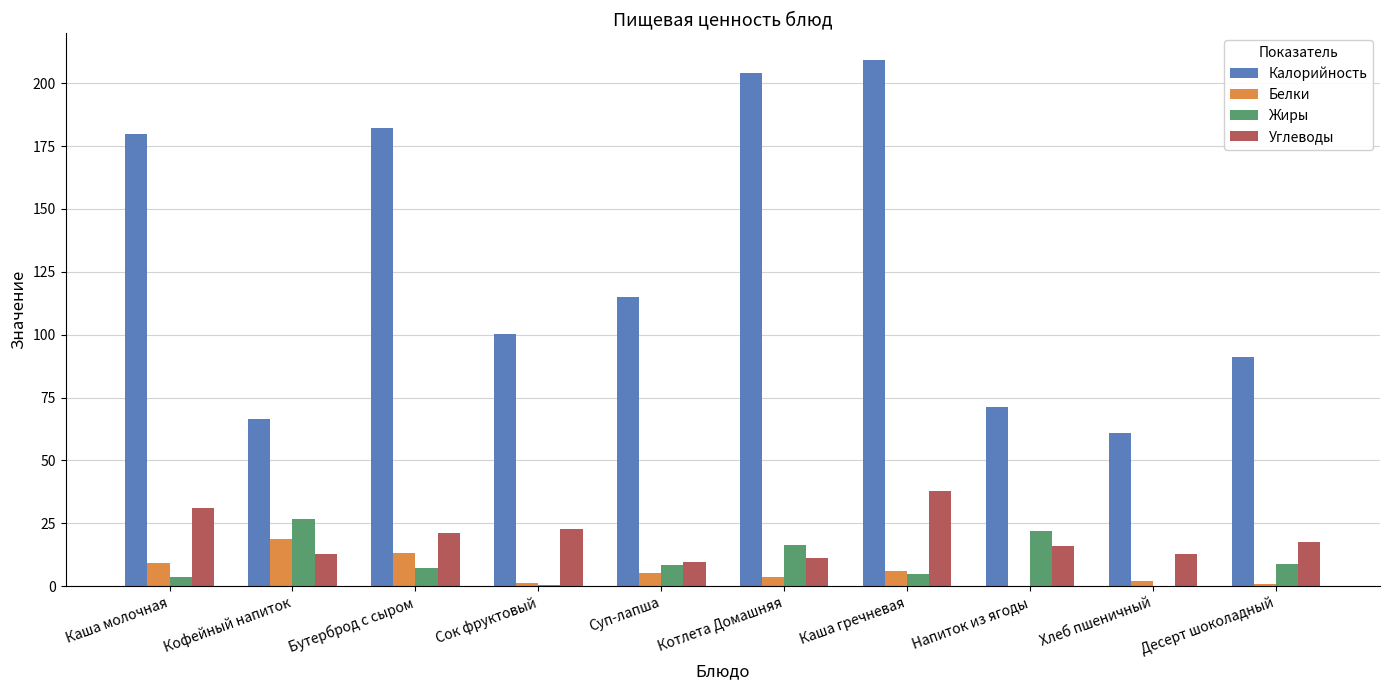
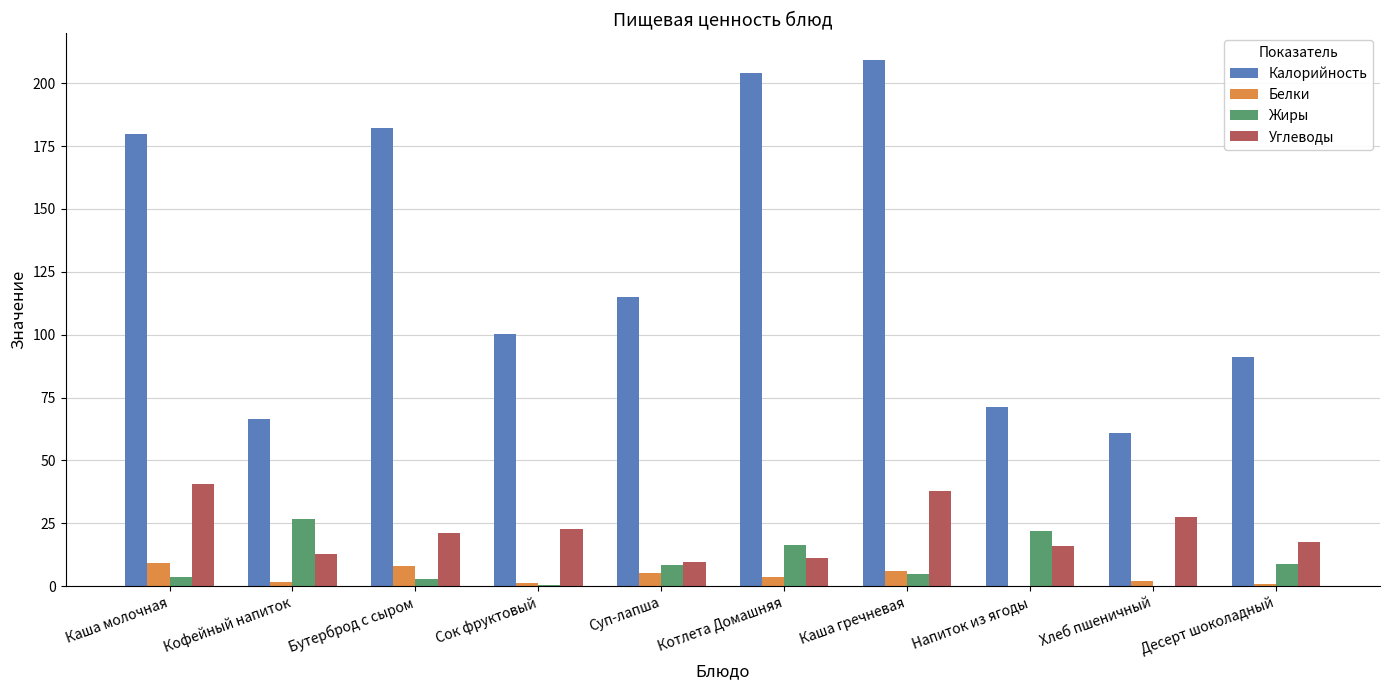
  {
    "Калорийность": {
      "Каша молочная": 180,
      "Кофейный напиток": 67,
      "Бутерброд с сыром": 182,
      "Сок фруктовый": 100,
      "Суп-лапша": 115,
      "Котлета Домашняя": 204,
      "Каша гречневая": 209,
      "Напиток из ягоды": 71,
      "Хлеб пшеничный": 61,
      "Десерт шоколадный": 91
    },
    "Белки": {
      "Каша молочная": 9,
-     "Кофейный напиток": 19,
-     "Бутерброд с сыром": 13,
+     "Кофейный напиток": 2,
+     "Бутерброд с сыром": 8,
      "Сок фруктовый": 1,
      "Суп-лапша": 5,
      "Котлета Домашняя": 4,
      "Каша гречневая": 6,
      "Хлеб пшеничный": 2,
      "Десерт шоколадный": 1
    },
    "Жиры": {
      "Каша молочная": 4,
      "Кофейный напиток": 27,
-     "Бутерброд с сыром": 7,
+     "Бутерброд с сыром": 3,
      "Суп-лапша": 8,
      "Котлета Домашняя": 16,
      "Каша гречневая": 5,
      "Напиток из ягоды": 22,
      "Хлеб пшеничный": 0,
      "Десерт шоколадный": 9
    },
    "Углеводы": {
-     "Каша молочная": 31,
+     "Каша молочная": 41,
      "Кофейный напиток": 13,
      "Бутерброд с сыром": 21,
      "Сок фруктовый": 23,
      "Суп-лапша": 10,
      "Котлета Домашняя": 11,
      "Каша гречневая": 38,
      "Напиток из ягоды": 16,
-     "Хлеб пшеничный": 13,
+     "Хлеб пшеничный": 27,
      "Десерт шоколадный": 17
    }
  }
